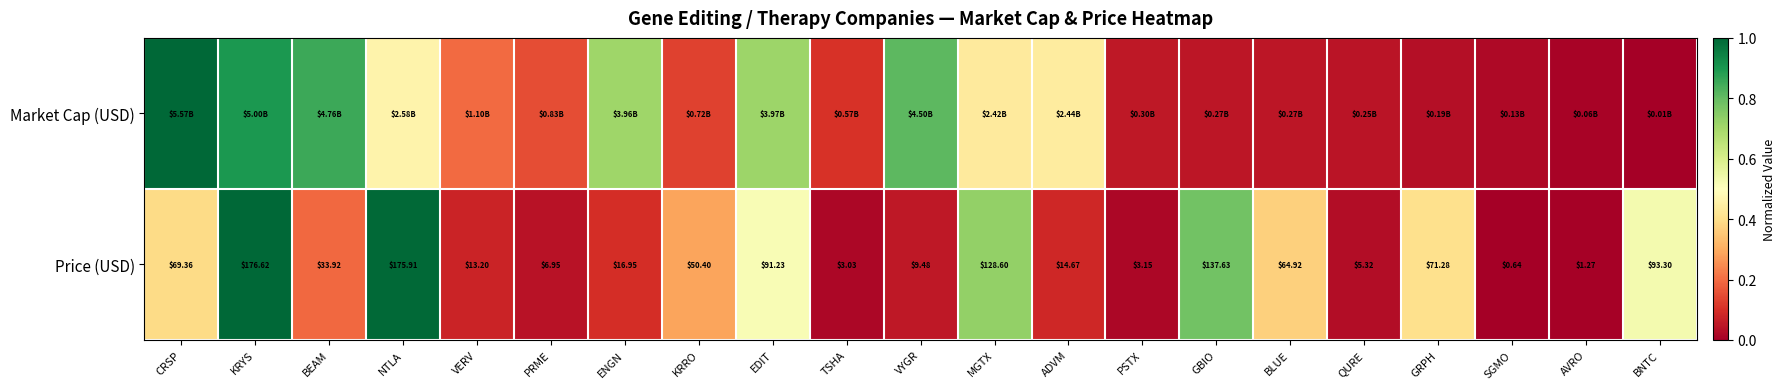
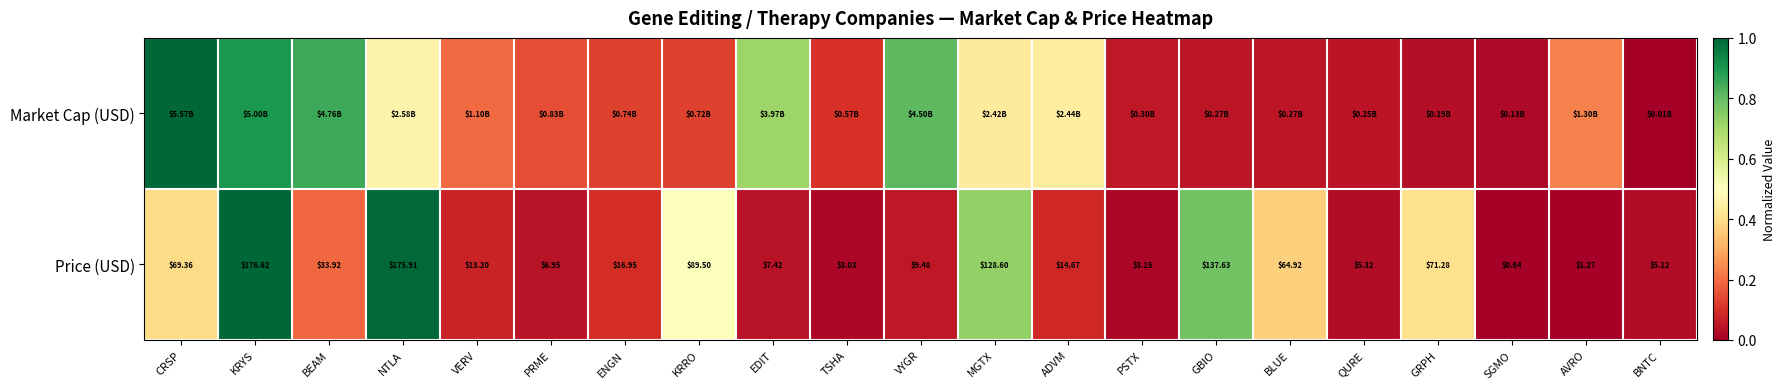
  {
    "Market Cap (USD)": {
      "CRSP": "$5.57B",
      "KRYS": "$5.00B",
      "BEAM": "$4.76B",
      "NTLA": "$2.58B",
      "VERV": "$1.10B",
      "PRME": "$0.83B",
-     "ENGN": "$3.96B",
+     "ENGN": "$0.74B",
      "KRRO": "$0.72B",
      "EDIT": "$3.97B",
      "TSHA": "$0.57B",
      "VYGR": "$4.50B",
      "MGTX": "$2.42B",
      "ADVM": "$2.44B",
      "PSTX": "$0.30B",
      "GBIO": "$0.27B",
      "BLUE": "$0.27B",
      "QURE": "$0.25B",
      "GRPH": "$0.19B",
      "SGMO": "$0.13B",
-     "AVRO": "$0.06B",
+     "AVRO": "$1.30B",
      "BNTC": "$0.01B"
    },
    "Price (USD)": {
      "CRSP": "$69.36",
      "KRYS": "$176.62",
      "BEAM": "$33.92",
      "NTLA": "$175.91",
      "VERV": "$13.20",
      "PRME": "$6.95",
      "ENGN": "$16.95",
-     "KRRO": "$50.40",
-     "EDIT": "$91.23",
+     "KRRO": "$89.50",
+     "EDIT": "$7.42",
      "TSHA": "$3.03",
      "VYGR": "$9.48",
      "MGTX": "$128.60",
      "ADVM": "$14.67",
      "PSTX": "$3.15",
      "GBIO": "$137.63",
      "BLUE": "$64.92",
      "QURE": "$5.32",
      "GRPH": "$71.28",
      "SGMO": "$0.64",
      "AVRO": "$1.27",
-     "BNTC": "$93.30"
+     "BNTC": "$5.12"
    }
  }
